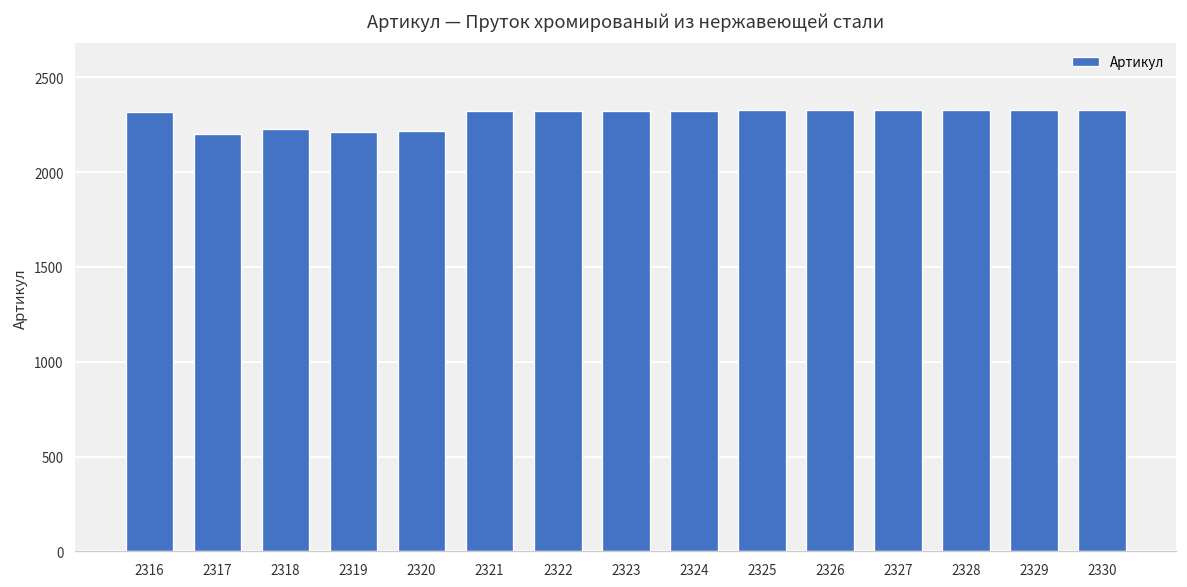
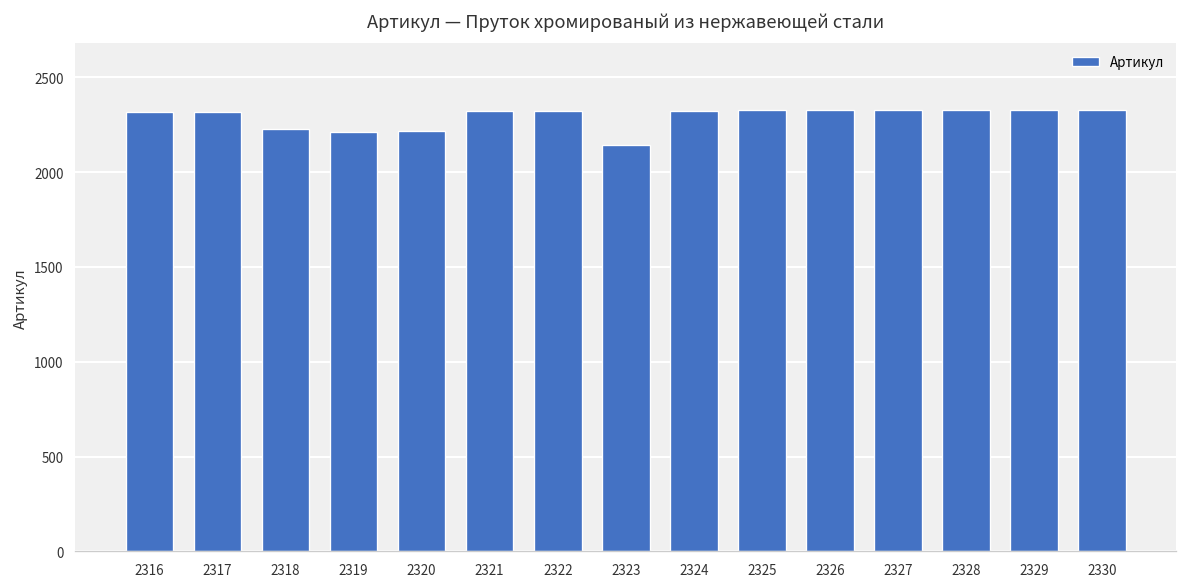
  {
    "2316": 2320,
-   "2317": 2200,
+   "2317": 2320,
    "2318": 2230,
    "2319": 2210,
    "2320": 2220,
    "2321": 2320,
    "2322": 2320,
-   "2323": 2320,
+   "2323": 2150,
    "2324": 2320,
    "2325": 2330,
    "2326": 2330,
    "2327": 2330,
    "2328": 2330,
    "2329": 2330,
    "2330": 2330
  }
